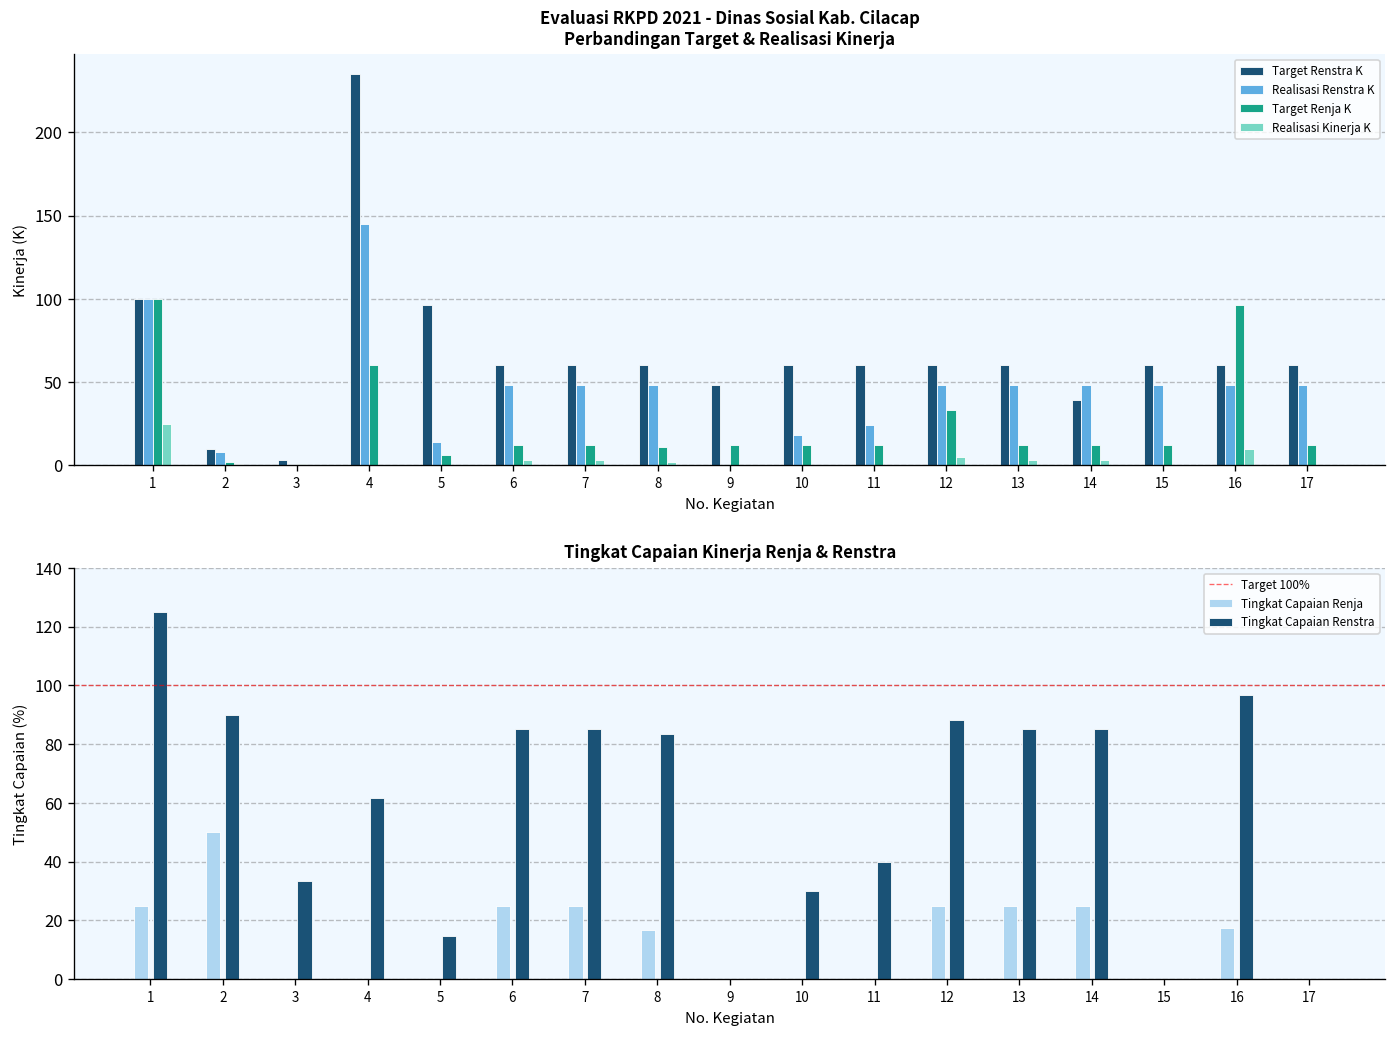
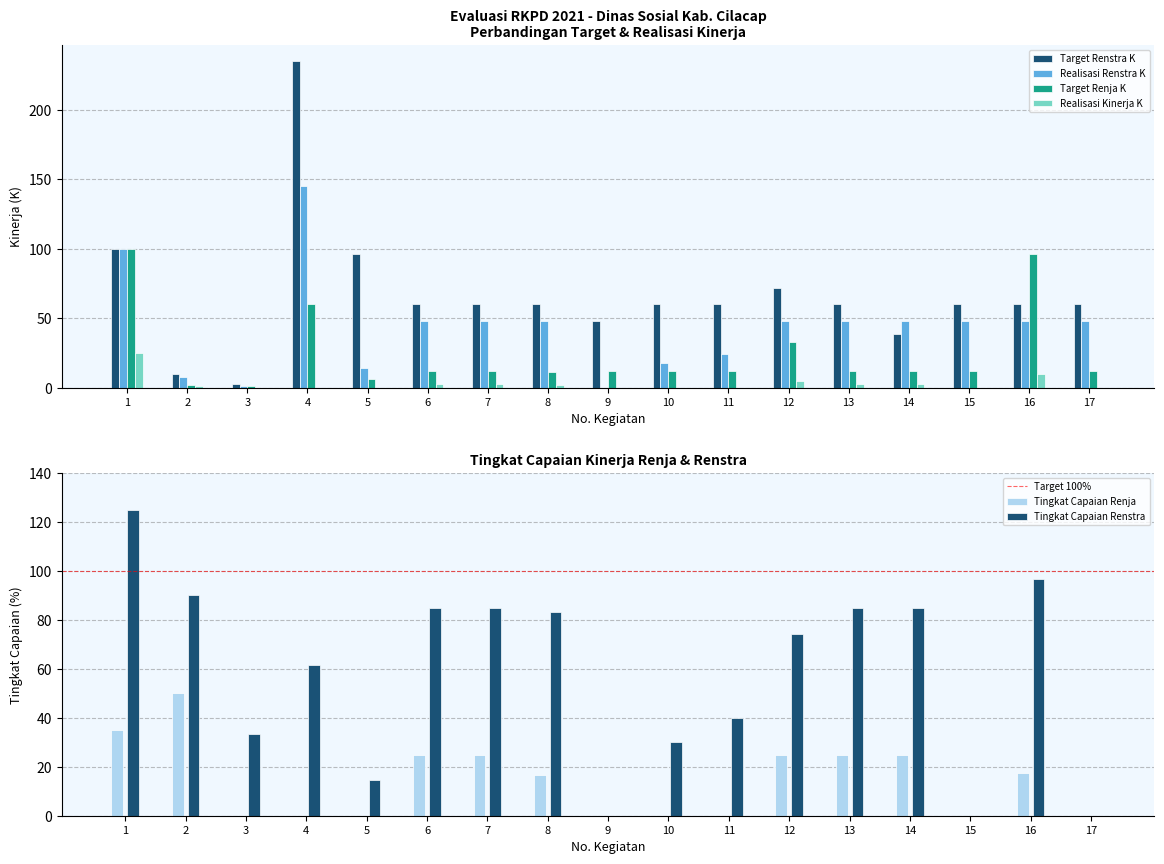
  {
    "Evaluasi RKPD 2021 - Dinas Sosial Kab. Cilacap Perbandingan Target & Realisasi Kinerja": {
      "Target Renstra K": {
        "1": 100,
        "2": 10,
        "3": 3,
        "4": 235,
        "5": 96,
        "6": 60,
        "7": 60,
        "8": 60,
        "9": 48,
        "10": 60,
        "11": 60,
-       "12": 60,
+       "12": 72,
        "13": 60,
        "14": 39,
        "15": 60,
        "16": 60,
        "17": 60
      },
      "Target Renja K": {
        "1": 100,
        "2": 2,
        "4": 60,
        "5": 6,
        "6": 12,
        "7": 12,
        "8": 11,
        "9": 12,
        "10": 12,
        "11": 12,
        "12": 33,
        "13": 12,
        "14": 12,
        "15": 12,
        "16": 96,
        "17": 12
      }
    },
    "Tingkat Capaian Kinerja Renja & Renstra": {
      "Tingkat Capaian Renja": {
-       "1": 25,
+       "1": 35,
        "2": 50,
        "3": 0,
        "4": 0,
        "5": 0,
        "6": 25,
        "7": 25,
        "8": 17,
        "9": 0,
        "10": 0,
        "11": 0,
        "12": 25,
        "13": 25,
        "14": 25,
        "15": 0,
        "16": 18,
        "17": 0
      },
      "Tingkat Capaian Renstra": {
        "1": 125,
        "2": 90,
        "3": 33,
        "4": 62,
        "5": 15,
        "6": 85,
        "7": 85,
        "8": 83,
        "9": 0,
        "10": 30,
        "11": 40,
-       "12": 88,
+       "12": 74,
        "13": 85,
        "14": 85,
        "15": 0,
        "16": 97,
        "17": 0
      }
    }
  }
